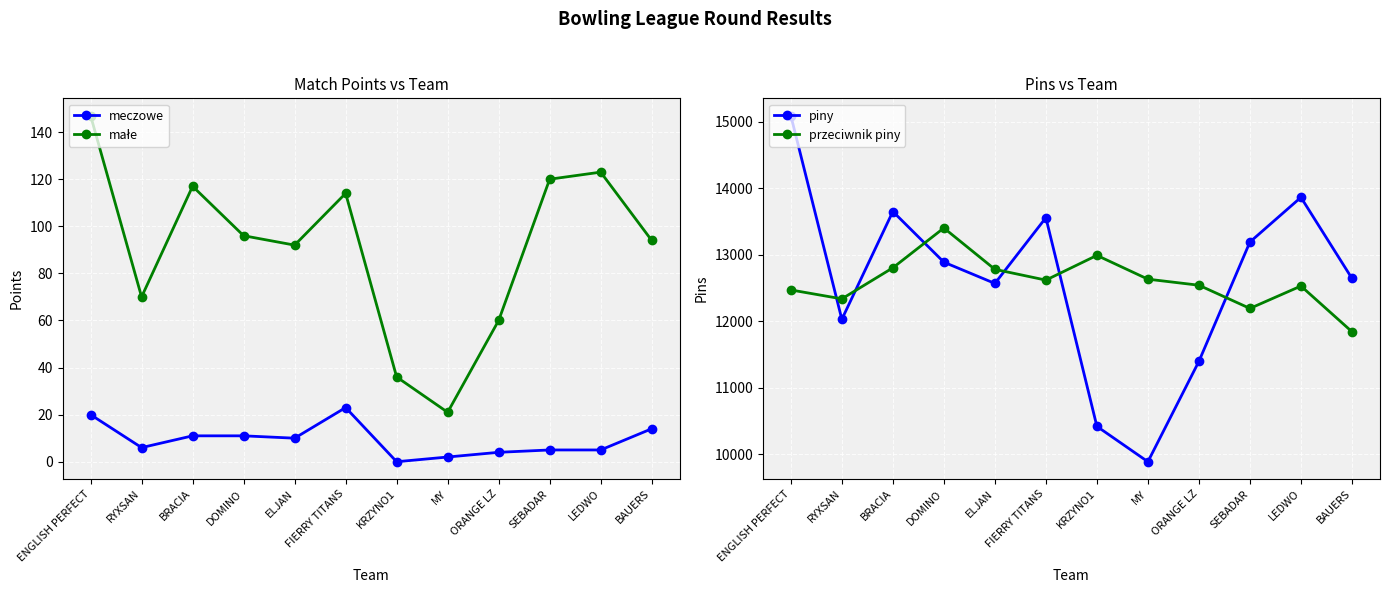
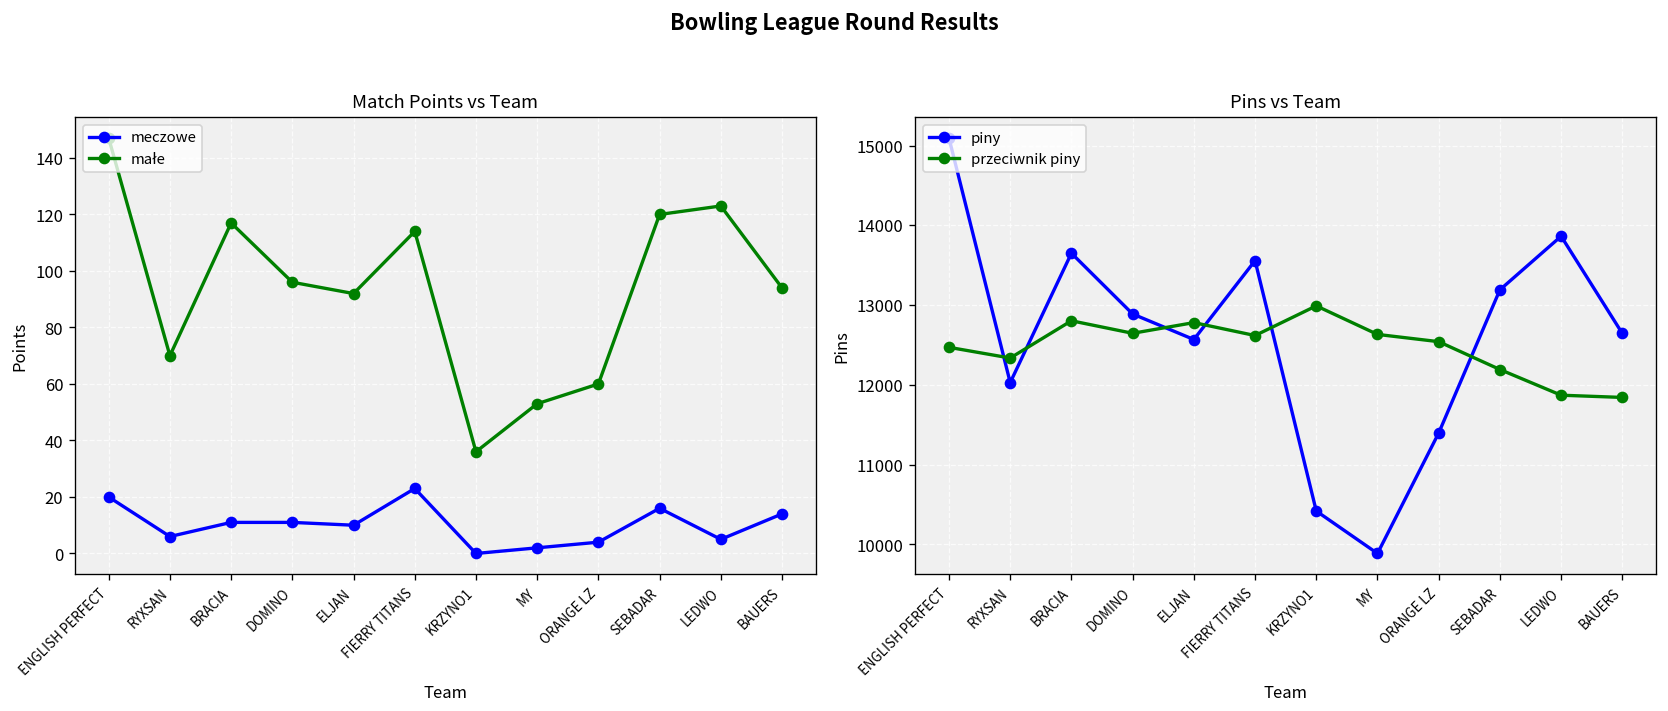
  {
    "Match Points vs Team": {
      "meczowe": {
        "ENGLISH PERFECT": 20,
        "RYXSAN": 6,
        "BRACIA": 11,
        "DOMINO": 11,
        "ELJAN": 10,
        "FIERRY TITANS": 23,
        "KRZYNO1": 0,
        "MY": 2,
        "ORANGE LZ": 4,
-       "SEBADAR": 5,
+       "SEBADAR": 16,
        "LEDWO": 5,
        "BAUERS": 14
      },
      "małe": {
        "RYXSAN": 70,
        "BRACIA": 117,
        "DOMINO": 96,
        "ELJAN": 92,
        "FIERRY TITANS": 114,
        "KRZYNO1": 36,
-       "MY": 21,
+       "MY": 53,
        "ORANGE LZ": 60,
        "SEBADAR": 120,
        "LEDWO": 123,
        "BAUERS": 94
      }
    },
    "Pins vs Team": {
      "piny": {
        "RYXSAN": 12000,
        "BRACIA": 13700,
        "DOMINO": 12900,
        "ELJAN": 12600,
        "FIERRY TITANS": 13600,
        "KRZYNO1": 10400,
        "MY": 9900,
        "ORANGE LZ": 11400,
        "SEBADAR": 13200,
        "LEDWO": 13900,
        "BAUERS": 12600
      },
      "przeciwnik piny": {
        "ENGLISH PERFECT": 12500,
        "RYXSAN": 12300,
        "BRACIA": 12800,
-       "DOMINO": 13400,
+       "DOMINO": 12600,
        "ELJAN": 12800,
        "FIERRY TITANS": 12600,
        "KRZYNO1": 13000,
        "MY": 12600,
        "ORANGE LZ": 12500,
        "SEBADAR": 12200,
-       "LEDWO": 12500,
+       "LEDWO": 11900,
        "BAUERS": 11800
      }
    }
  }
